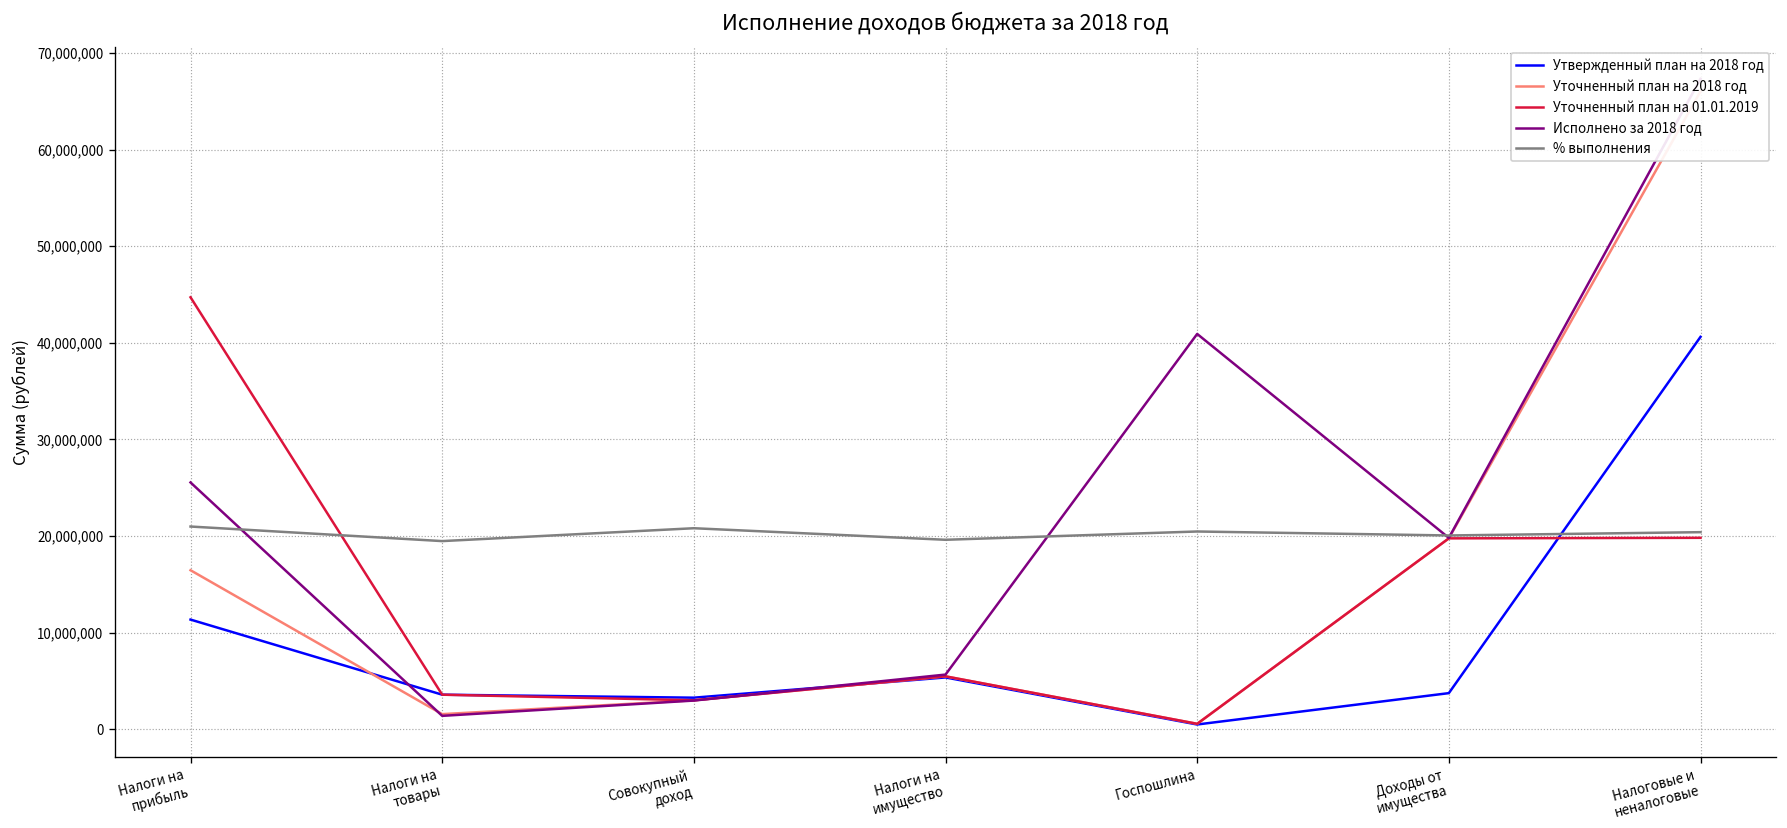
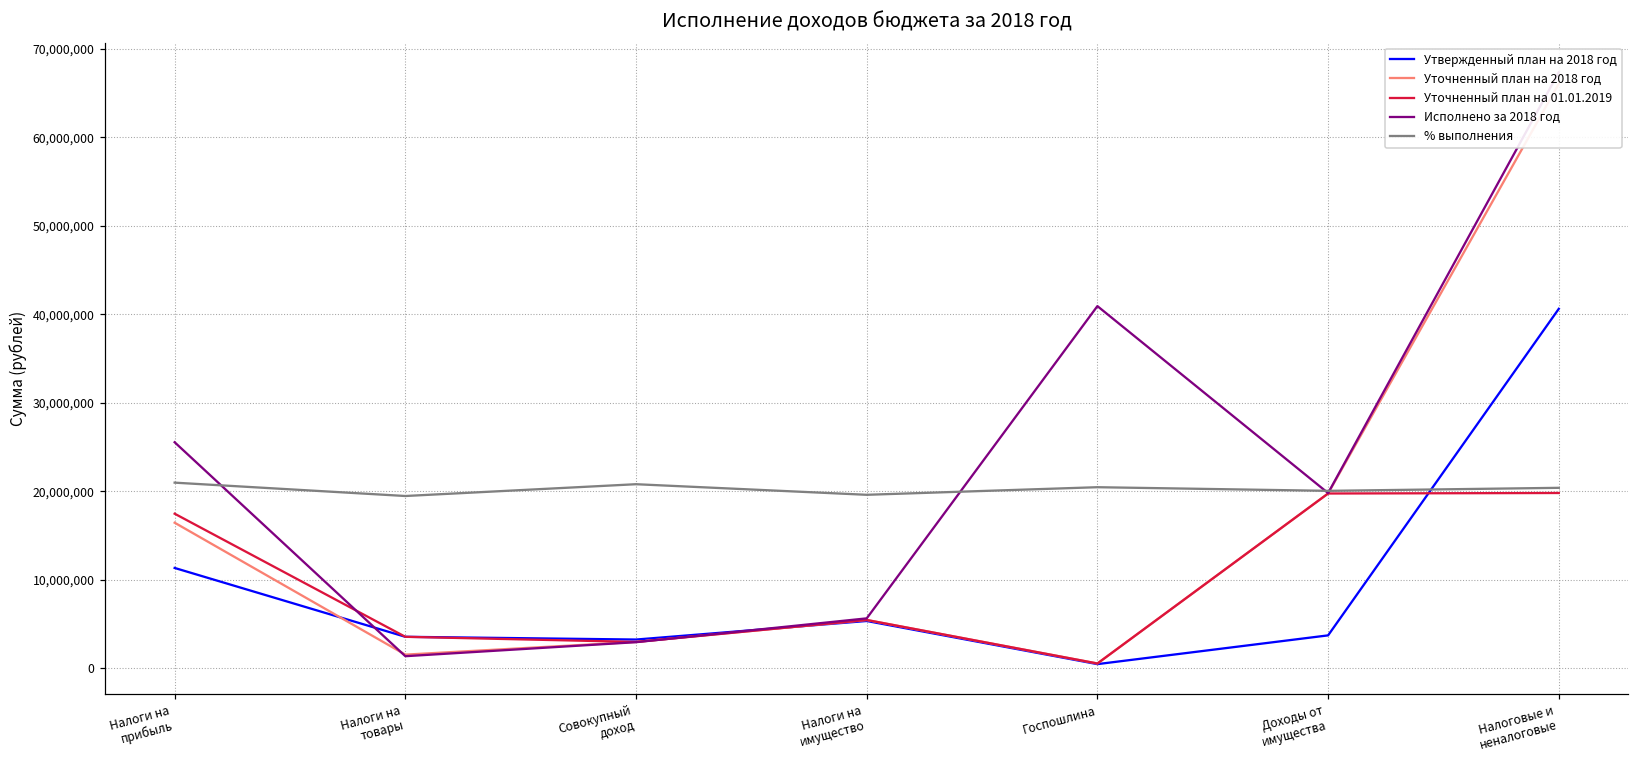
  {
    "Утвержденный план на 2018 год": {
      "Налоги на прибыль": "11,000,000",
      "Доходы от имущества": "4,000,000",
      "Налоговые и неналоговые": "41,000,000"
    },
    "Уточненный план на 2018 год": {
      "Налоги на прибыль": "16,000,000"
    },
    "Уточненный план на 01.01.2019": {
-     "Налоги на прибыль": "45,000,000",
+     "Налоги на прибыль": "17,000,000",
      "Налоговые и неналоговые": "20,000,000"
    },
    "Исполнено за 2018 год": {
      "Налоги на прибыль": "26,000,000",
      "Госпошлина": "41,000,000"
    },
    "% выполнения": {
      "Налоги на прибыль": "21,000,000",
      "Налоги на товары": "19,000,000",
      "Совокупный доход": "21,000,000",
      "Налоги на имущество": "20,000,000",
      "Госпошлина": "20,000,000",
      "Налоговые и неналоговые": "20,000,000"
    }
  }
